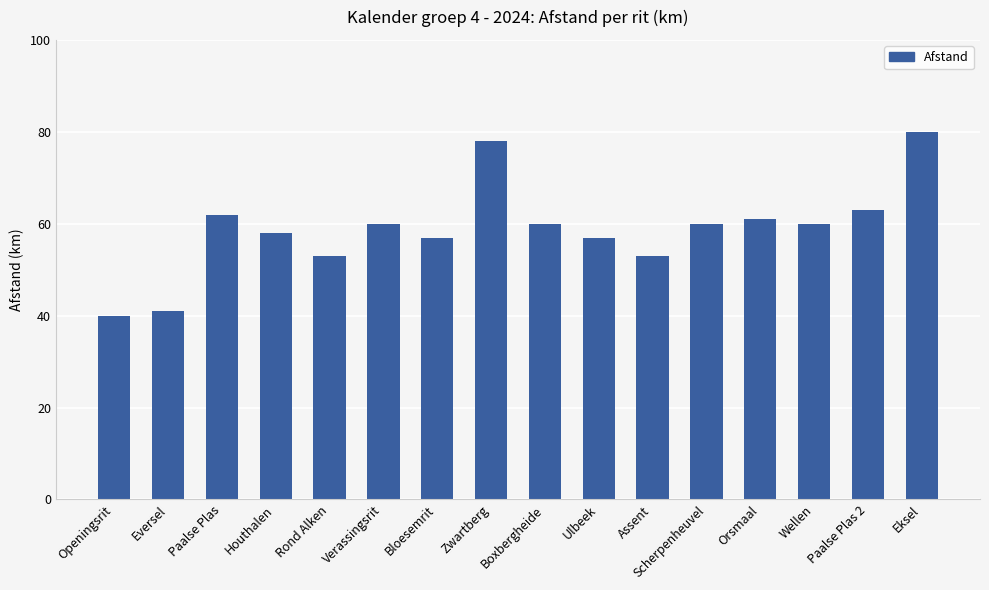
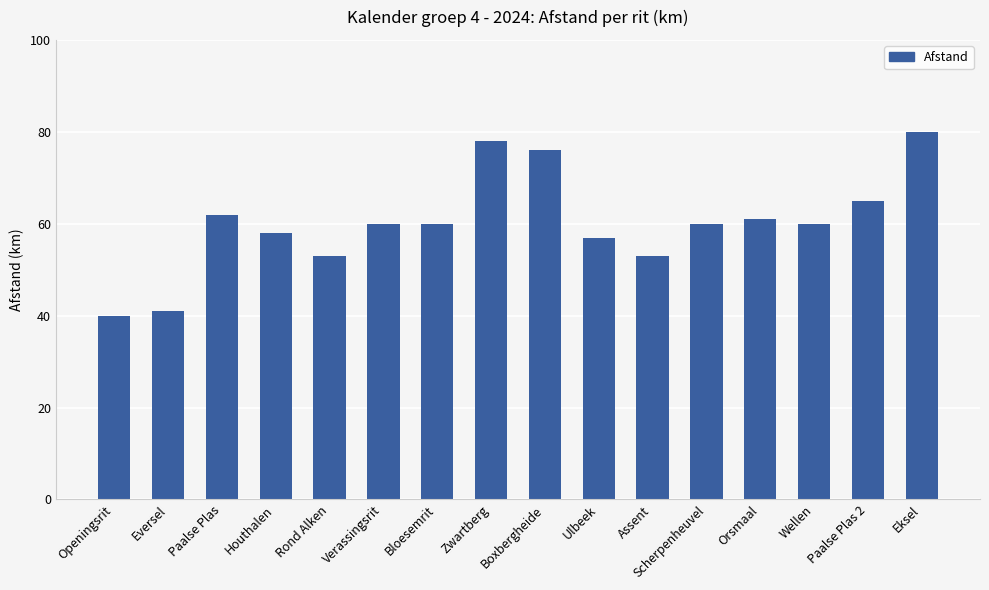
  {
    "Openingsrit": 40,
    "Eversel": 41,
    "Paalse Plas": 62,
    "Houthalen": 58,
    "Rond Alken": 53,
    "Verassingsrit": 60,
-   "Bloesemrit": 57,
+   "Bloesemrit": 60,
    "Zwartberg": 78,
-   "Boxbergheide": 60,
+   "Boxbergheide": 76,
    "Ulbeek": 57,
    "Assent": 53,
    "Scherpenheuvel": 60,
    "Orsmaal": 61,
    "Wellen": 60,
-   "Paalse Plas 2": 63,
+   "Paalse Plas 2": 65,
    "Eksel": 80
  }
